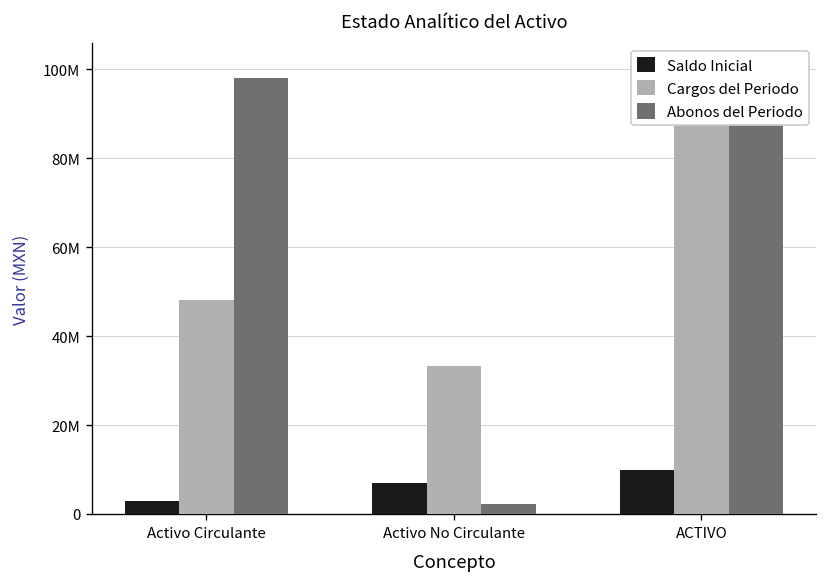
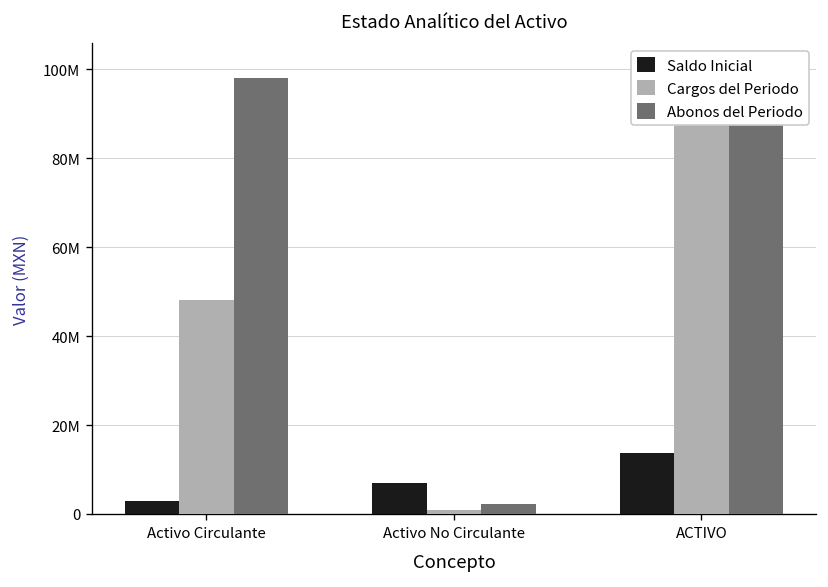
  {
    "Saldo Inicial": {
      "Activo Circulante": 3000000,
      "Activo No Circulante": 7000000,
-     "ACTIVO": 10000000
+     "ACTIVO": 14000000
    },
    "Cargos del Periodo": {
      "Activo Circulante": 48000000,
-     "Activo No Circulante": 33000000
+     "Activo No Circulante": 1000000
    },
    "Abonos del Periodo": {
      "Activo Circulante": 98000000,
      "Activo No Circulante": 2000000
    }
  }
